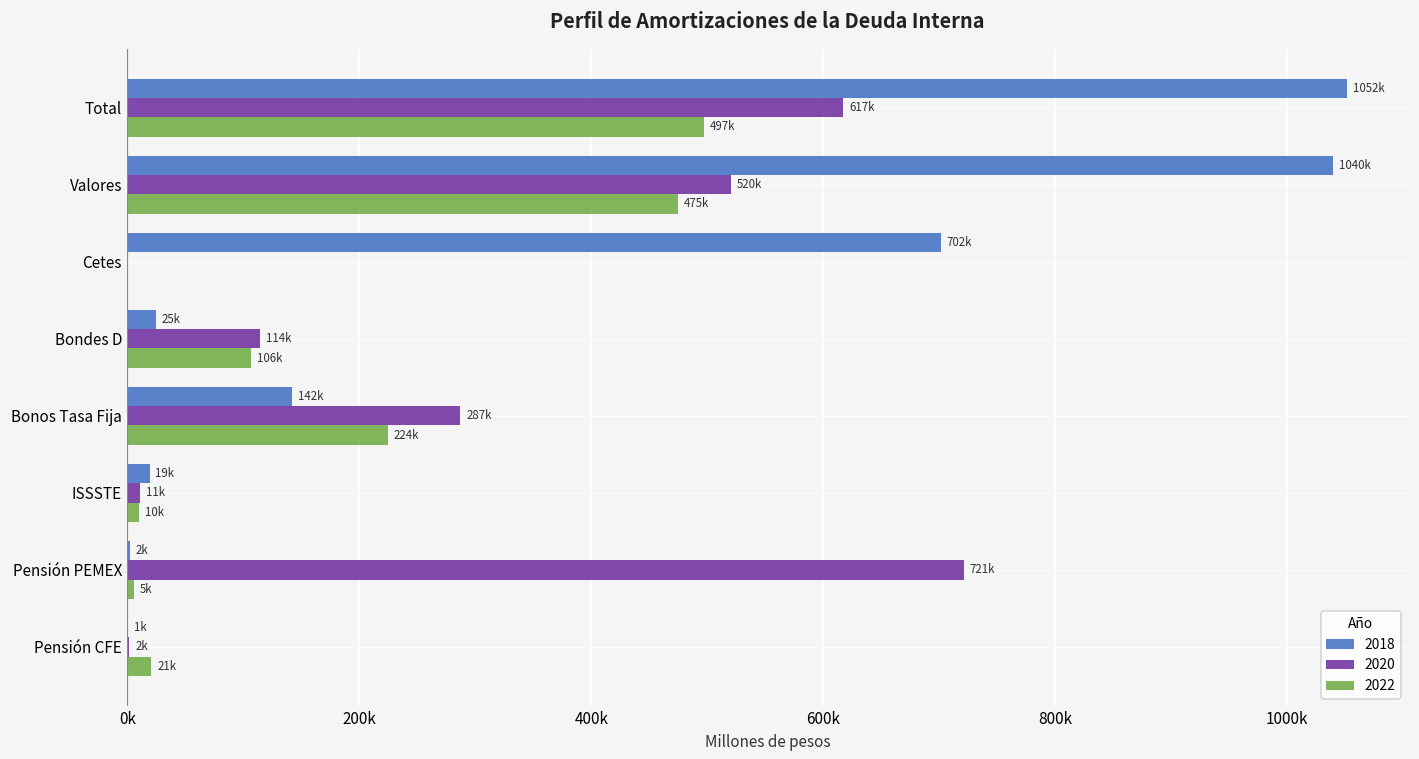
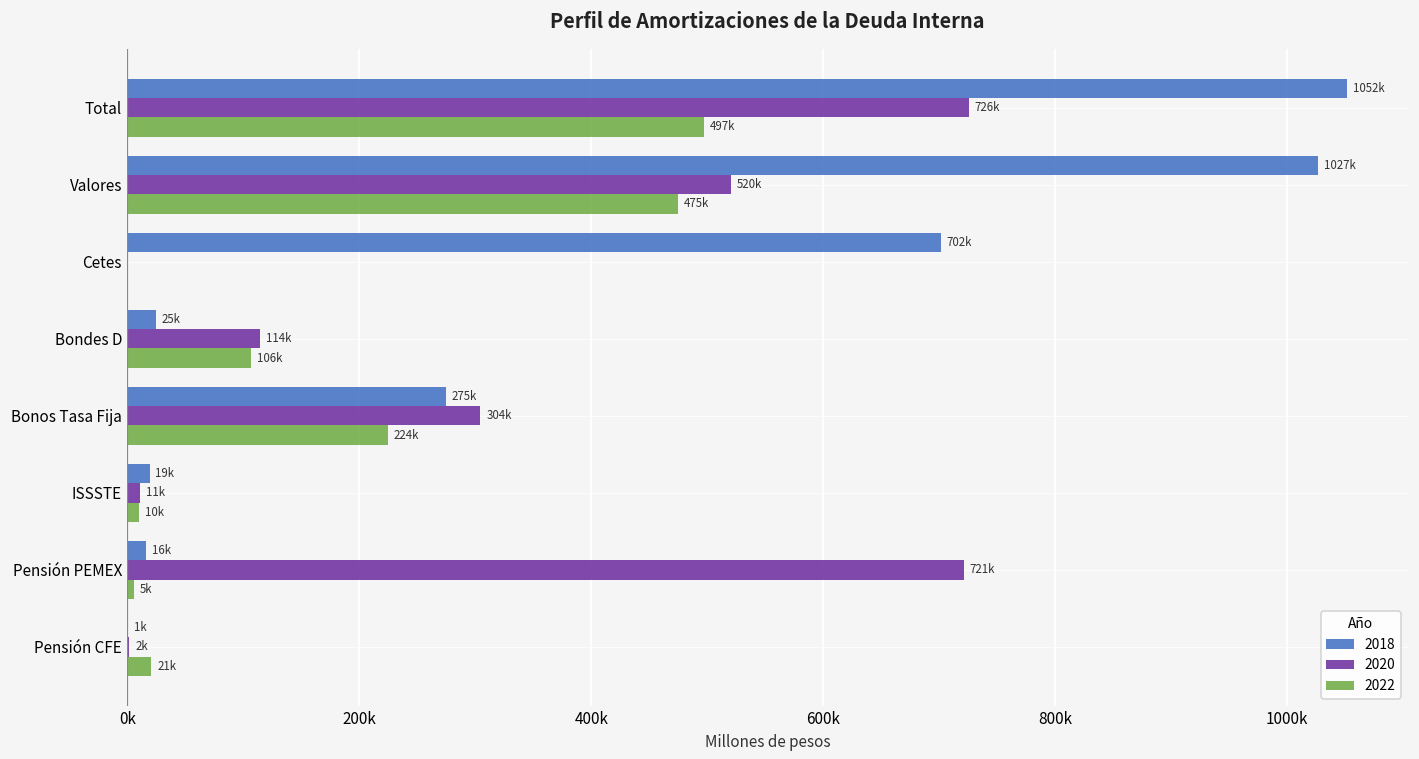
  {
    "2018": {
      "Total": "1052k",
-     "Valores": "1040k",
+     "Valores": "1027k",
      "Cetes": "702k",
      "Bondes D": "25k",
-     "Bonos Tasa Fija": "142k",
+     "Bonos Tasa Fija": "275k",
      "ISSSTE": "19k",
-     "Pensión PEMEX": "2k",
+     "Pensión PEMEX": "16k",
      "Pensión CFE": "1k"
    },
    "2020": {
-     "Total": "617k",
+     "Total": "726k",
      "Valores": "520k",
      "Bondes D": "114k",
-     "Bonos Tasa Fija": "287k",
+     "Bonos Tasa Fija": "304k",
      "ISSSTE": "11k",
      "Pensión PEMEX": "721k",
      "Pensión CFE": "2k"
    },
    "2022": {
      "Total": "497k",
      "Valores": "475k",
      "Bondes D": "106k",
      "Bonos Tasa Fija": "224k",
      "ISSSTE": "10k",
      "Pensión PEMEX": "5k",
      "Pensión CFE": "21k"
    }
  }
